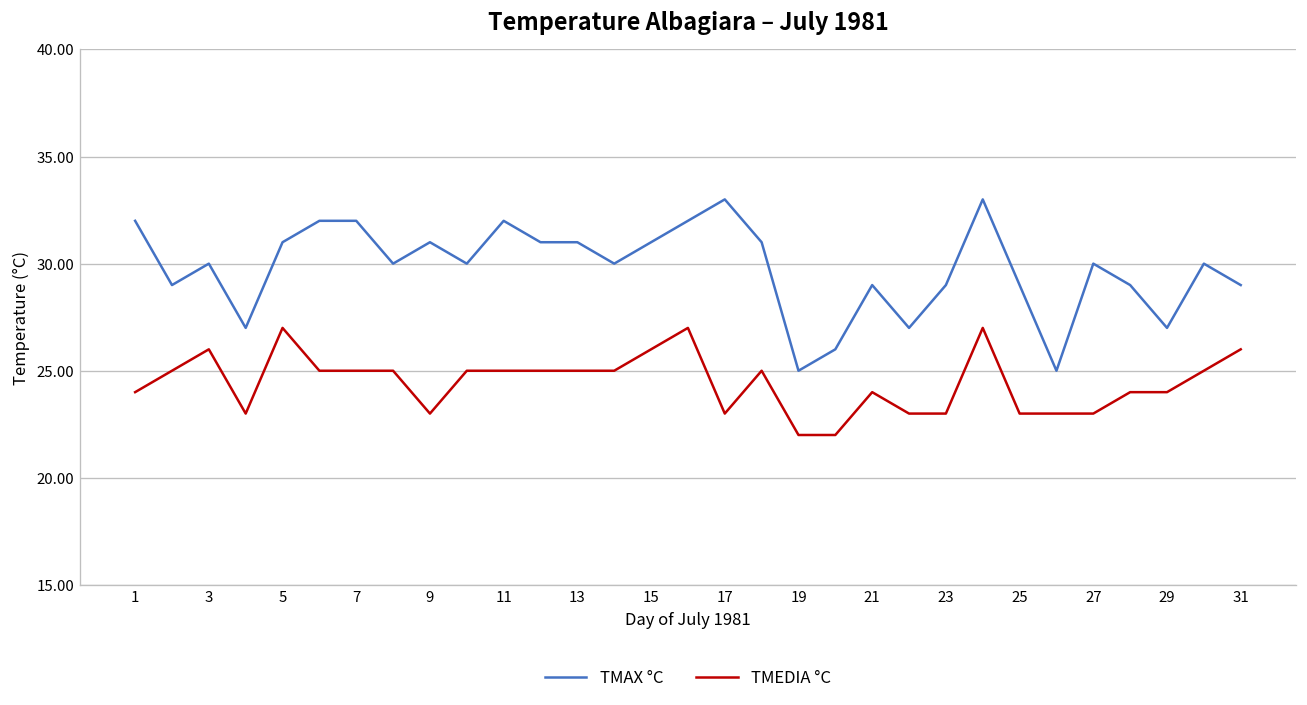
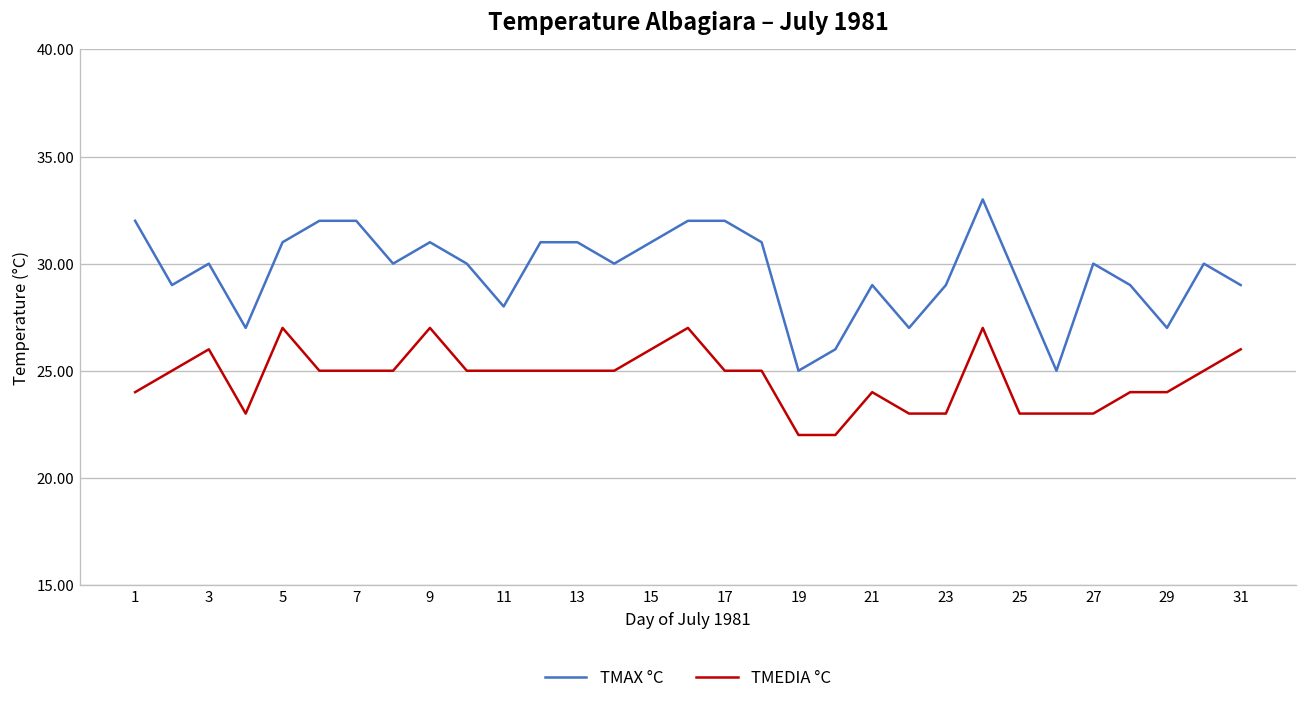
  {
    "TMAX °C": {
      "1": 32,
      "3": 30,
      "5": 31,
      "7": 32,
      "9": 31,
-     "11": 32,
+     "11": 28,
      "13": 31,
      "15": 31,
-     "17": 33,
+     "17": 32,
      "19": 25,
      "21": 29,
      "23": 29,
      "25": 29,
      "27": 30,
      "29": 27,
      "31": 29
    },
    "TMEDIA °C": {
      "1": 24,
      "3": 26,
      "5": 27,
      "7": 25,
-     "9": 23,
+     "9": 27,
      "11": 25,
      "13": 25,
      "15": 26,
-     "17": 23,
+     "17": 25,
      "19": 22,
      "21": 24,
      "23": 23,
      "25": 23,
      "27": 23,
      "29": 24,
      "31": 26
    }
  }
